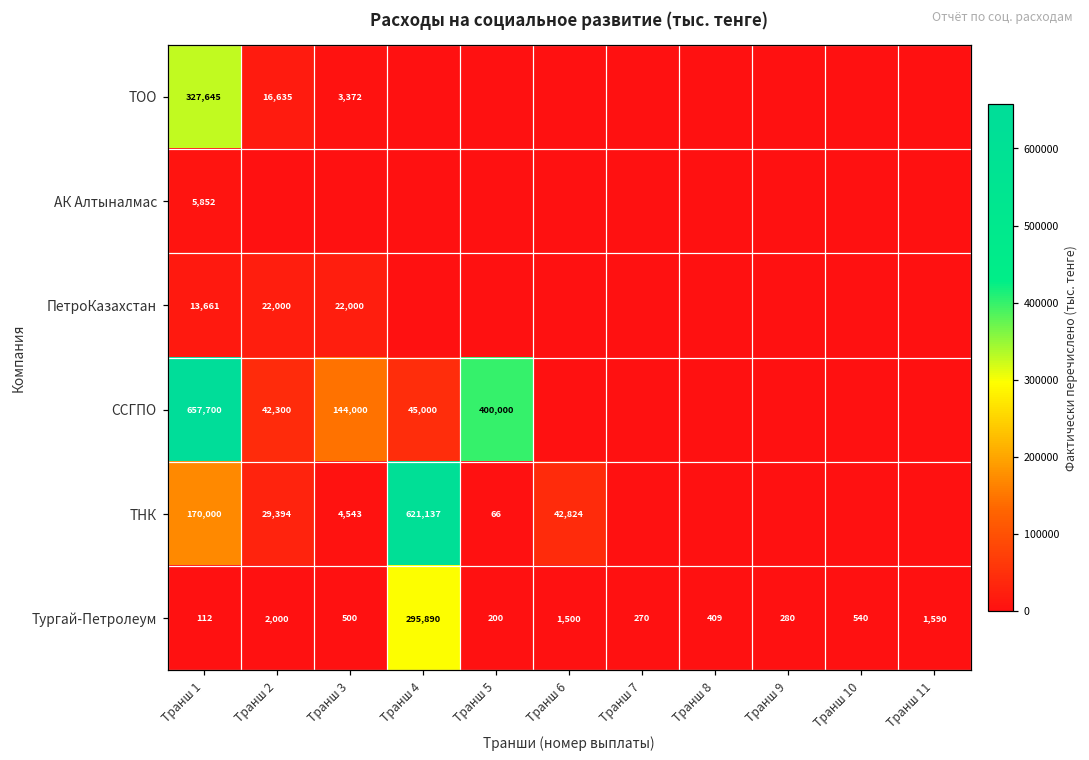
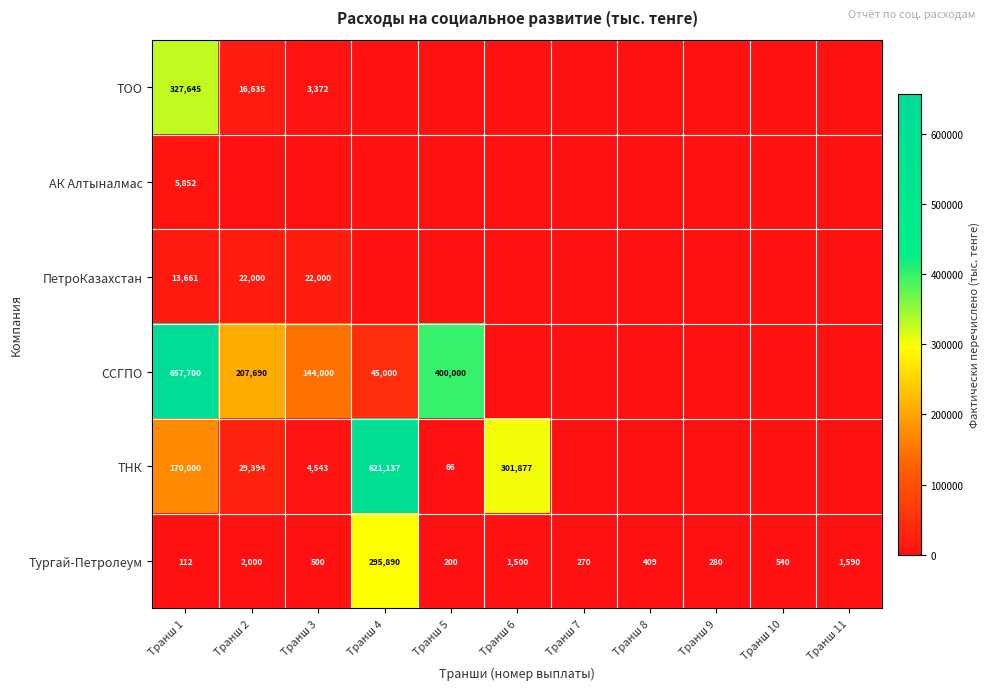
  {
    "ТОО": {
      "Транш 1": "327,645",
      "Транш 2": "16,635",
      "Транш 3": "3,372"
    },
    "АК Алтыналмас": {
      "Транш 1": "5,852"
    },
    "ПетроКазахстан": {
      "Транш 1": "13,661",
      "Транш 2": "22,000",
      "Транш 3": "22,000"
    },
    "ССГПО": {
      "Транш 1": "657,700",
-     "Транш 2": "42,300",
+     "Транш 2": "207,690",
      "Транш 3": "144,000",
      "Транш 4": "45,000",
      "Транш 5": "400,000"
    },
    "ТНК": {
      "Транш 1": "170,000",
      "Транш 2": "29,394",
      "Транш 3": "4,543",
      "Транш 4": "621,137",
      "Транш 5": "66",
-     "Транш 6": "42,824"
+     "Транш 6": "301,877"
    },
    "Тургай-Петролеум": {
      "Транш 1": "112",
      "Транш 2": "2,000",
      "Транш 3": "500",
      "Транш 4": "295,890",
      "Транш 5": "200",
      "Транш 6": "1,500",
      "Транш 7": "270",
      "Транш 8": "409",
      "Транш 9": "280",
      "Транш 10": "540",
      "Транш 11": "1,590"
    }
  }
